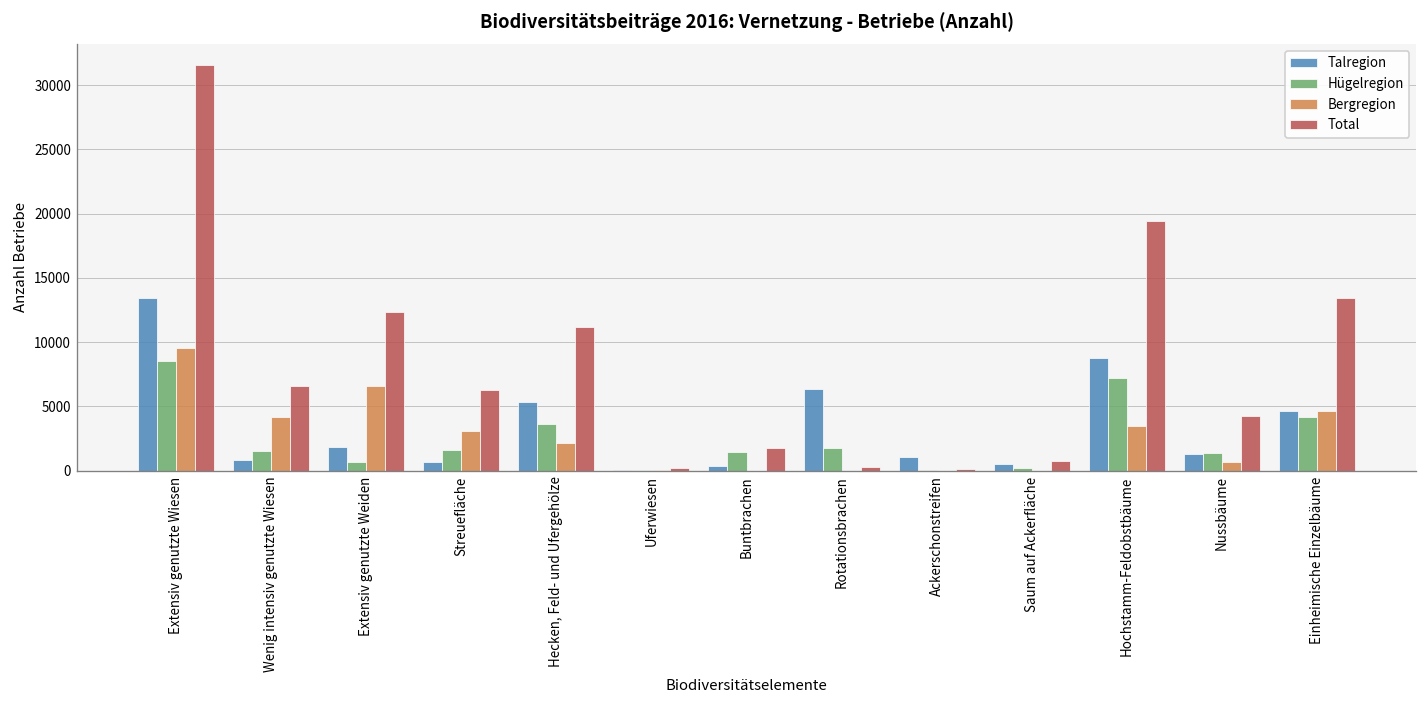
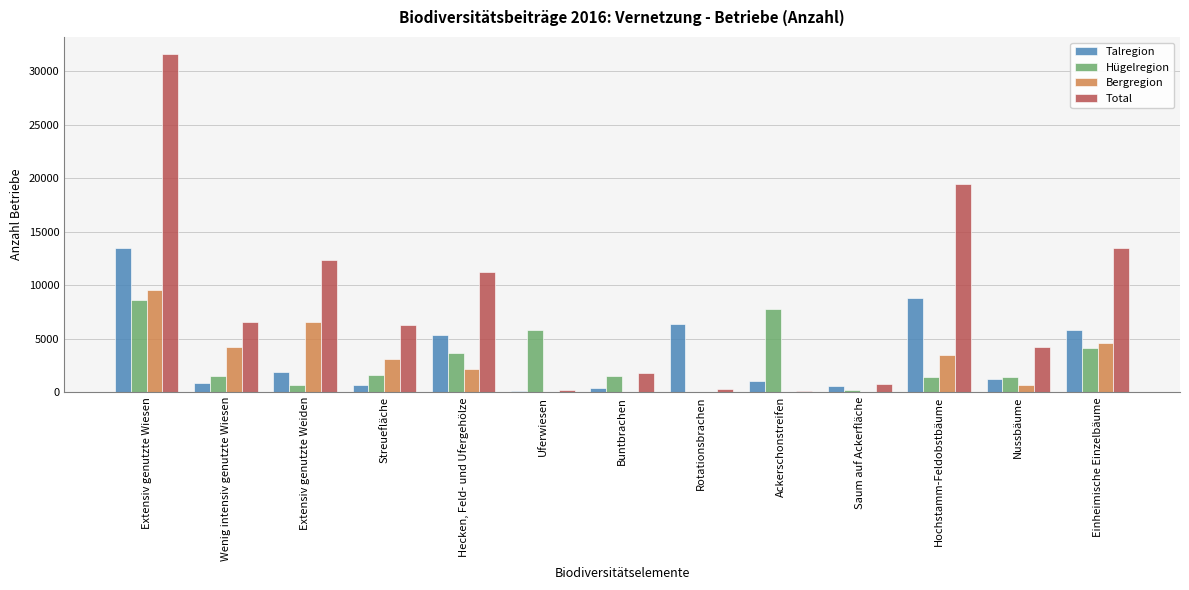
  {
    "Talregion": {
      "Extensiv genutzte Wiesen": 13500,
      "Wenig intensiv genutzte Wiesen": 800,
      "Extensiv genutzte Weiden": 1900,
      "Streuefläche": 700,
      "Hecken, Feld- und Ufergehölze": 5300,
      "Buntbrachen": 400,
      "Rotationsbrachen": 6300,
      "Ackerschonstreifen": 1100,
      "Saum auf Ackerfläche": 500,
      "Hochstamm-Feldobstbäume": 8800,
      "Nussbäume": 1300,
-     "Einheimische Einzelbäume": 4700
+     "Einheimische Einzelbäume": 5800
    },
    "Hügelregion": {
      "Extensiv genutzte Wiesen": 8600,
      "Wenig intensiv genutzte Wiesen": 1600,
      "Extensiv genutzte Weiden": 700,
      "Streuefläche": 1600,
      "Hecken, Feld- und Ufergehölze": 3700,
-     "Uferwiesen": 100,
+     "Uferwiesen": 5800,
      "Buntbrachen": 1500,
-     "Rotationsbrachen": 1700,
-     "Ackerschonstreifen": 0,
-     "Hochstamm-Feldobstbäume": 7200,
+     "Rotationsbrachen": 0,
+     "Ackerschonstreifen": 7800,
+     "Hochstamm-Feldobstbäume": 1400,
      "Nussbäume": 1400,
      "Einheimische Einzelbäume": 4100
    }
  }
